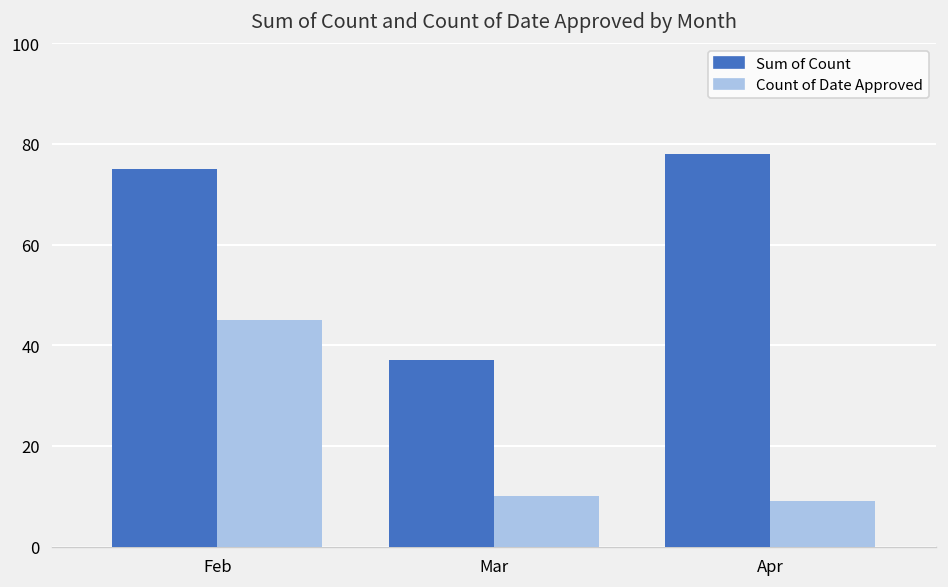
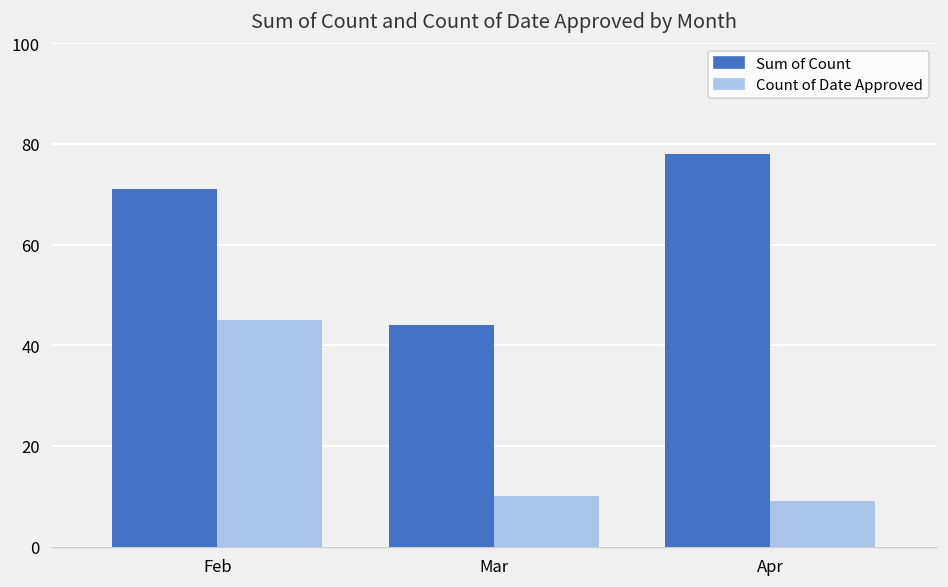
  {
    "Sum of Count": {
-     "Feb": 75,
-     "Mar": 37,
+     "Feb": 71,
+     "Mar": 44,
      "Apr": 78
    },
    "Count of Date Approved": {
      "Feb": 45,
      "Mar": 10,
      "Apr": 9
    }
  }
